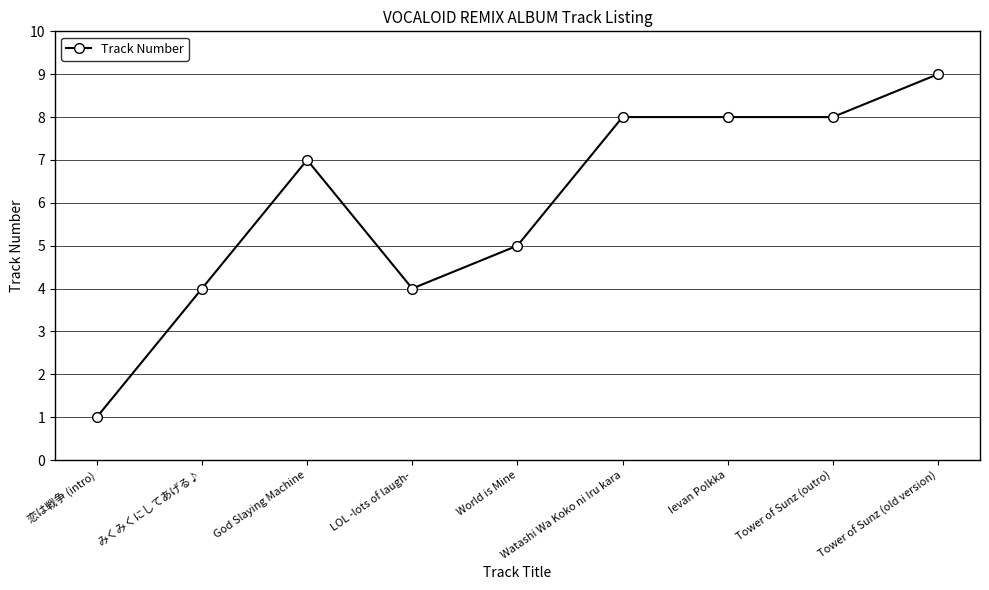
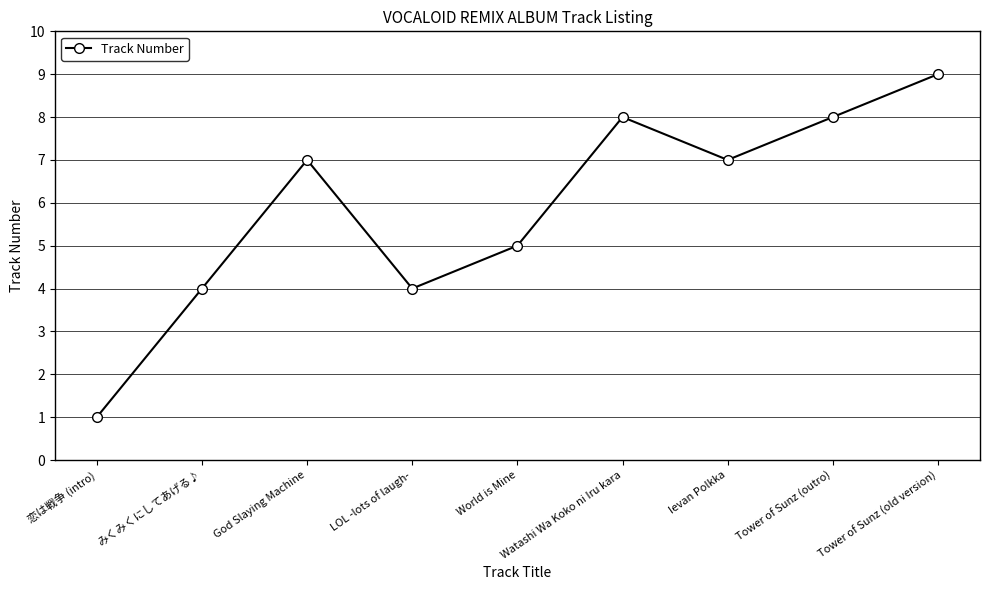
  {
    "恋は戦争 (intro)": 1,
    "みくみくにしてあげる♪": 4,
    "God Slaying Machine": 7,
    "LOL -lots of laugh-": 4,
    "World is Mine": 5,
    "Watashi Wa Koko ni Iru kara": 8,
-   "Ievan Polkka": 8,
+   "Ievan Polkka": 7,
    "Tower of Sunz (outro)": 8,
    "Tower of Sunz (old version)": 9
  }
